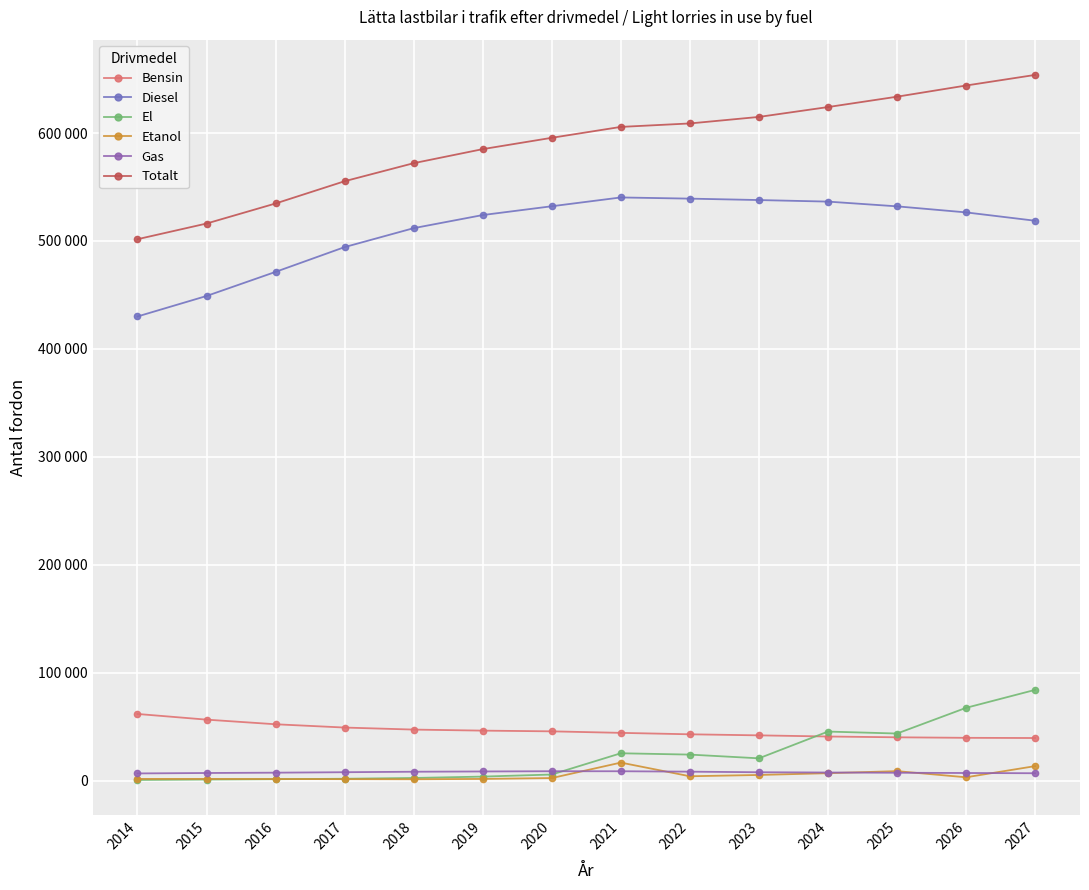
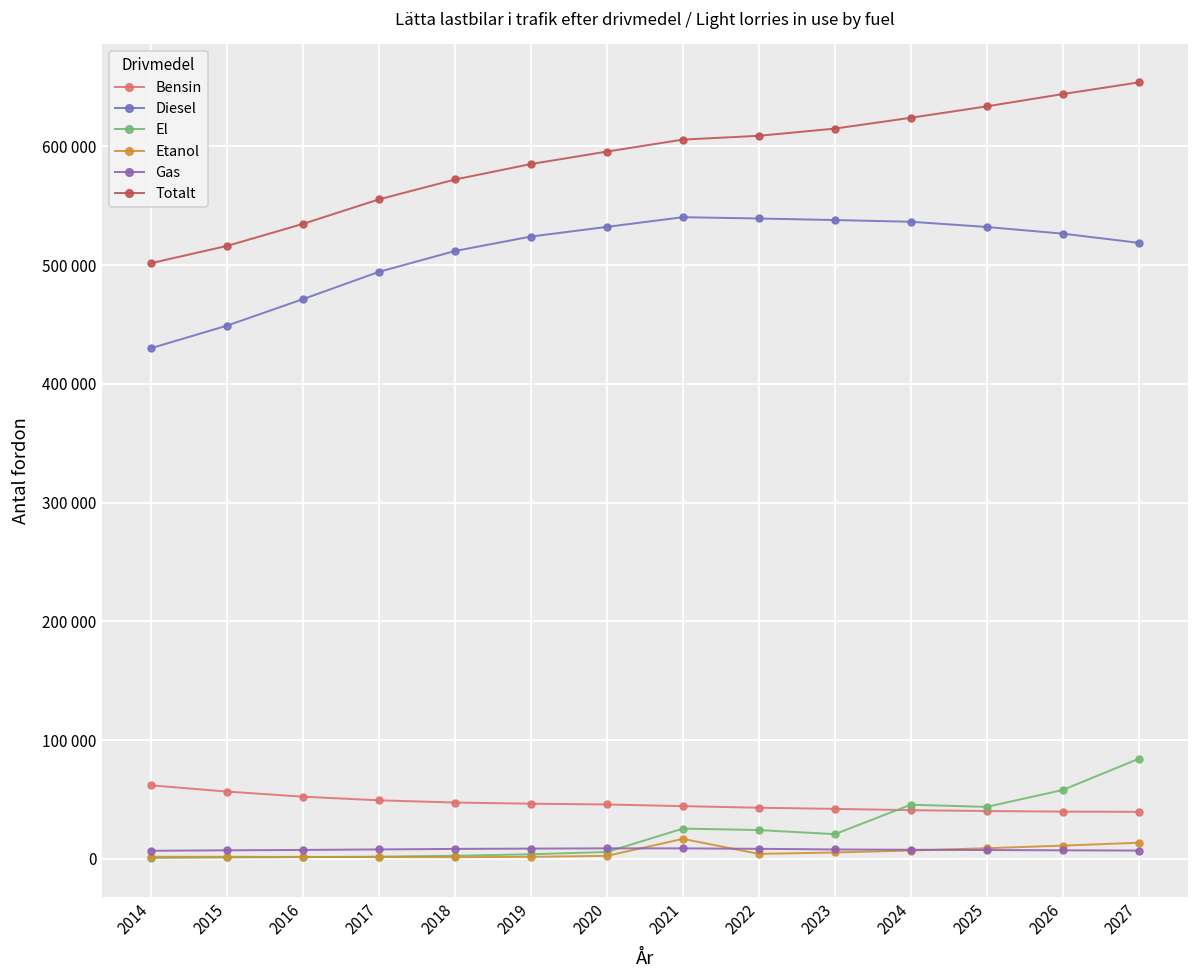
  {
    "El": {
      "2020": 6000,
      "2021": 26000,
      "2022": 24000,
      "2023": 21000,
      "2024": 46000,
      "2025": 44000,
-     "2026": 68000,
+     "2026": 58000,
      "2027": 84000
    },
    "Etanol": {
      "2020": 3000,
      "2021": 17000,
      "2022": 4000,
      "2023": 5000,
-     "2026": 3000,
+     "2026": 11000,
      "2027": 14000
    }
  }
